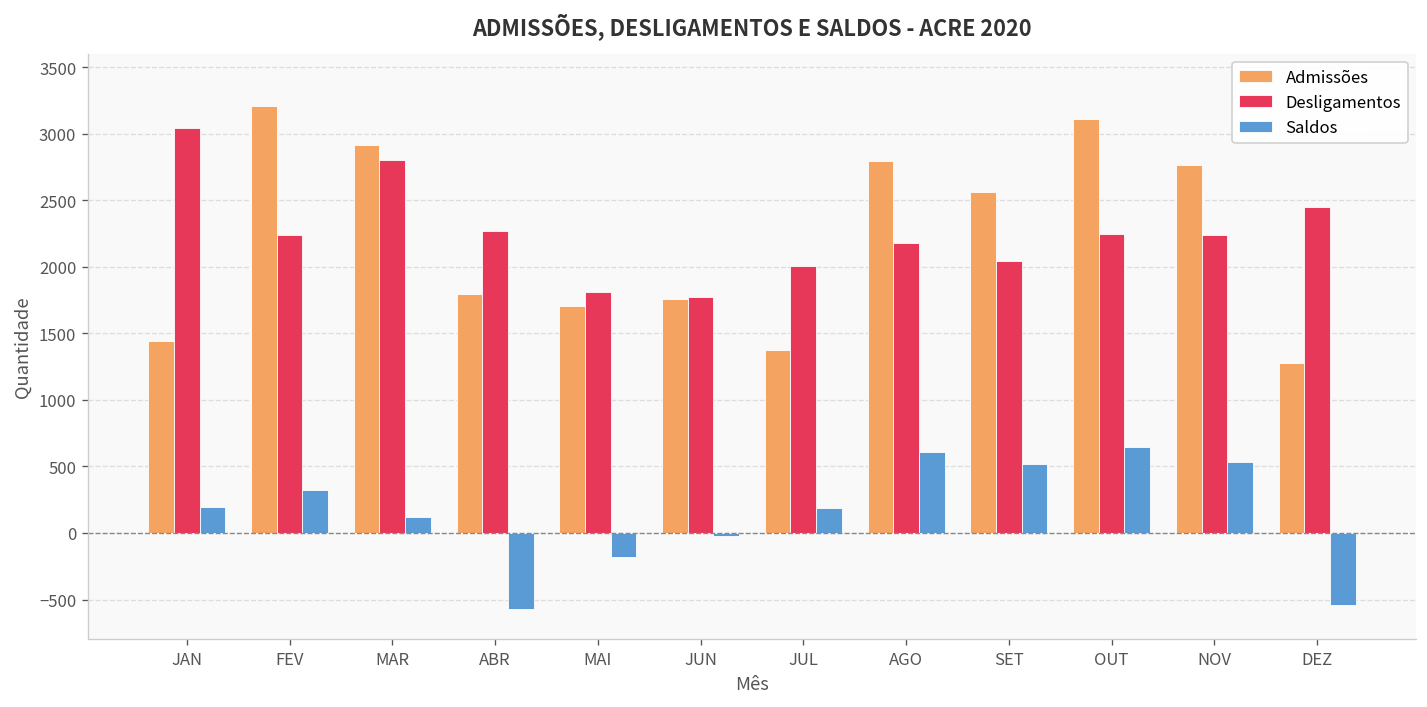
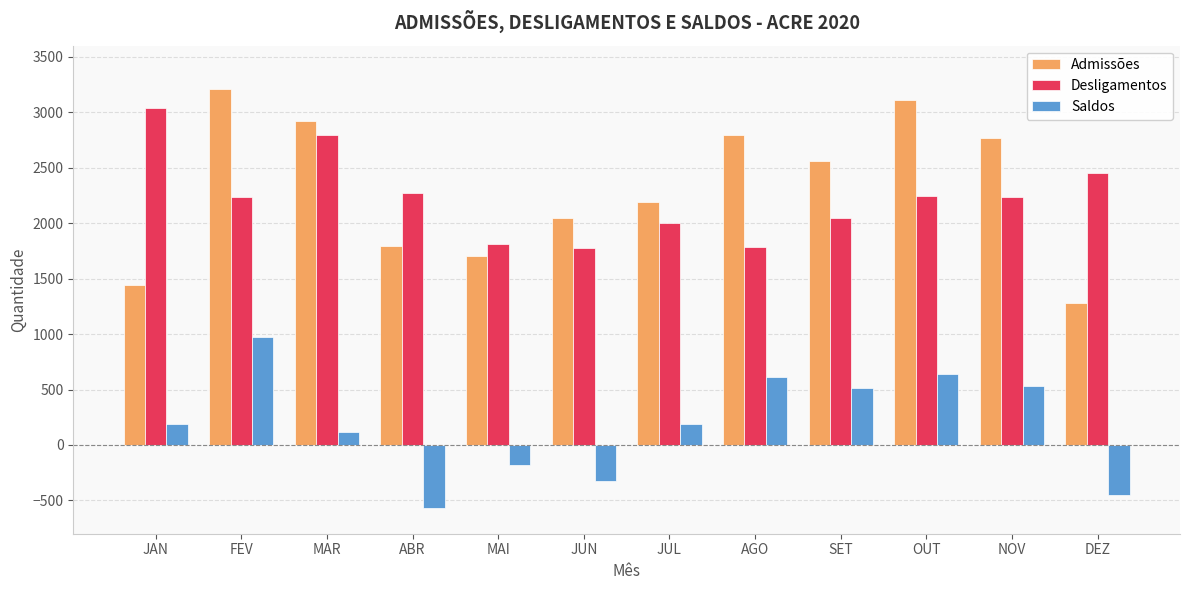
  {
    "Admissões": {
      "JAN": 1440,
      "FEV": 3210,
      "MAR": 2920,
      "ABR": 1800,
      "MAI": 1700,
-     "JUN": 1760,
-     "JUL": 1380,
+     "JUN": 2050,
+     "JUL": 2190,
      "AGO": 2790,
      "SET": 2560,
      "OUT": 3110,
      "NOV": 2770,
      "DEZ": 1280
    },
    "Desligamentos": {
      "JAN": 3040,
      "FEV": 2240,
      "MAR": 2800,
      "ABR": 2270,
      "MAI": 1810,
      "JUN": 1780,
      "JUL": 2010,
-     "AGO": 2180,
+     "AGO": 1790,
      "SET": 2050,
      "OUT": 2240,
      "NOV": 2240,
      "DEZ": 2450
    },
    "Saldos": {
      "JAN": 190,
-     "FEV": 320,
+     "FEV": 970,
      "MAR": 120,
      "ABR": -570,
      "MAI": -180,
-     "JUN": -20,
+     "JUN": -330,
      "JUL": 190,
      "AGO": 610,
      "SET": 520,
      "OUT": 640,
      "NOV": 530,
-     "DEZ": -540
+     "DEZ": -450
    }
  }
